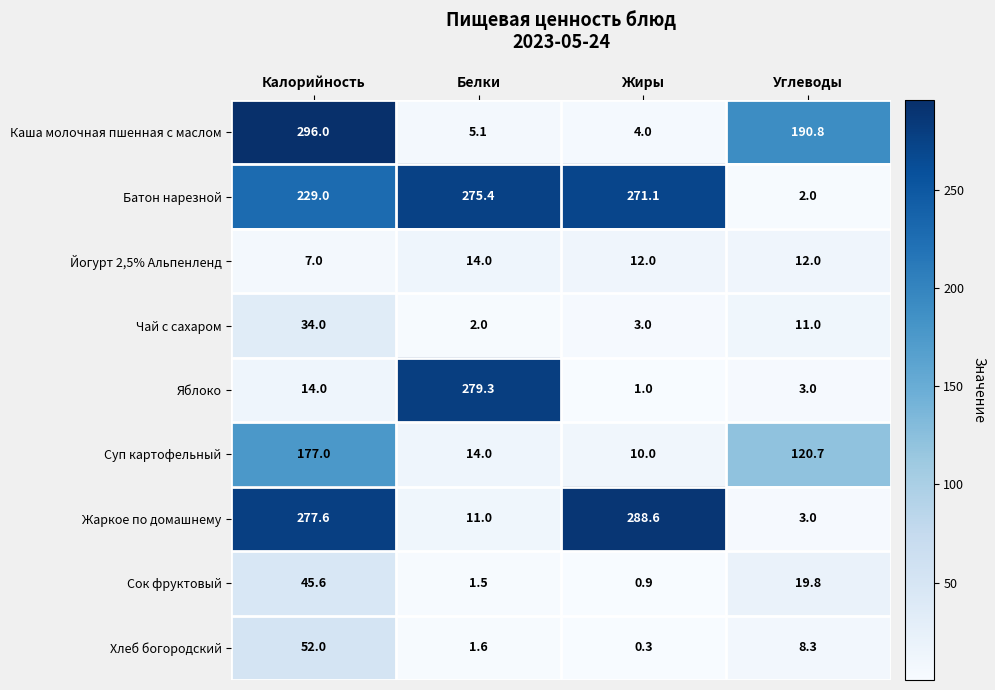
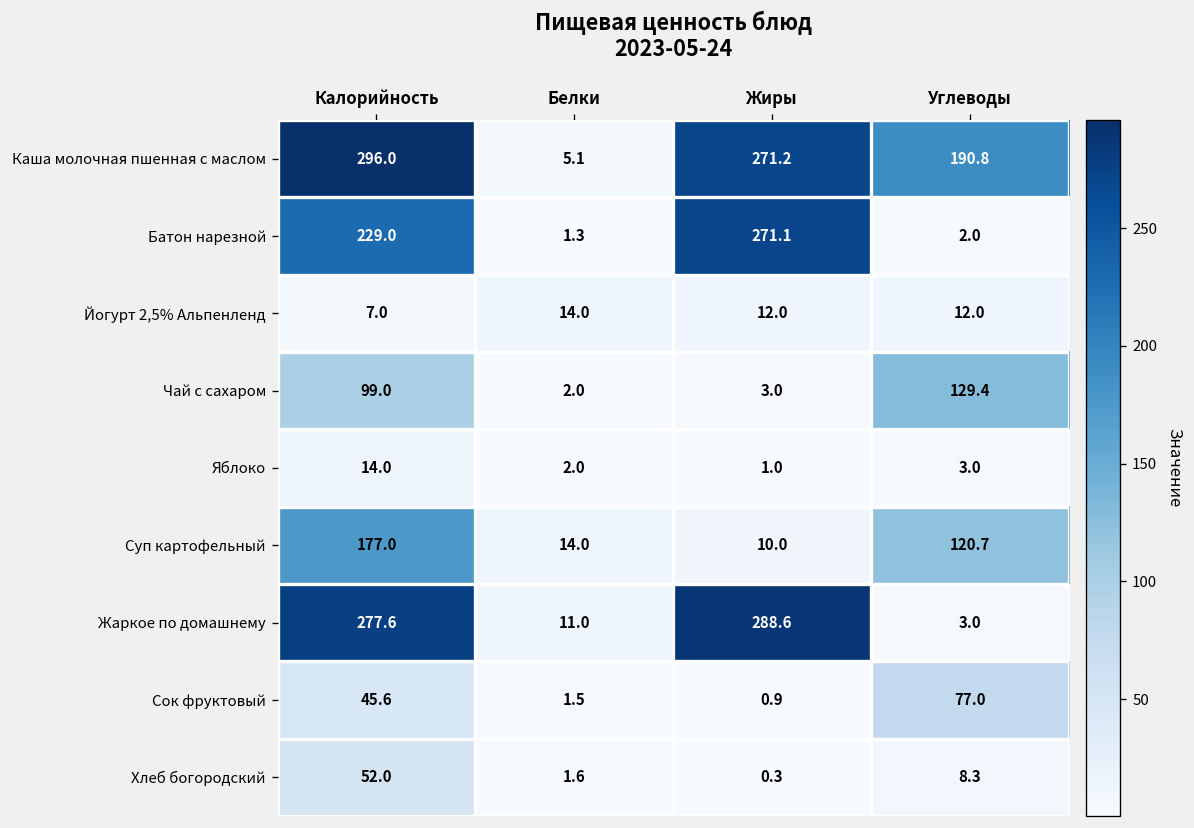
  {
    "Каша молочная пшенная с маслом": {
      "Калорийность": 296.0,
      "Белки": 5.1,
-     "Жиры": 4.0,
+     "Жиры": 271.2,
      "Углеводы": 190.8
    },
    "Батон нарезной": {
      "Калорийность": 229.0,
-     "Белки": 275.4,
+     "Белки": 1.3,
      "Жиры": 271.1,
      "Углеводы": 2.0
    },
    "Йогурт 2,5% Альпенленд": {
      "Калорийность": 7.0,
      "Белки": 14.0,
      "Жиры": 12.0,
      "Углеводы": 12.0
    },
    "Чай с сахаром": {
-     "Калорийность": 34.0,
+     "Калорийность": 99.0,
      "Белки": 2.0,
      "Жиры": 3.0,
-     "Углеводы": 11.0
+     "Углеводы": 129.4
    },
    "Яблоко": {
      "Калорийность": 14.0,
-     "Белки": 279.3,
+     "Белки": 2.0,
      "Жиры": 1.0,
      "Углеводы": 3.0
    },
    "Суп картофельный": {
      "Калорийность": 177.0,
      "Белки": 14.0,
      "Жиры": 10.0,
      "Углеводы": 120.7
    },
    "Жаркое по домашнему": {
      "Калорийность": 277.6,
      "Белки": 11.0,
      "Жиры": 288.6,
      "Углеводы": 3.0
    },
    "Сок фруктовый": {
      "Калорийность": 45.6,
      "Белки": 1.5,
      "Жиры": 0.9,
-     "Углеводы": 19.8
+     "Углеводы": 77.0
    },
    "Хлеб богородский": {
      "Калорийность": 52.0,
      "Белки": 1.6,
      "Жиры": 0.3,
      "Углеводы": 8.3
    }
  }
